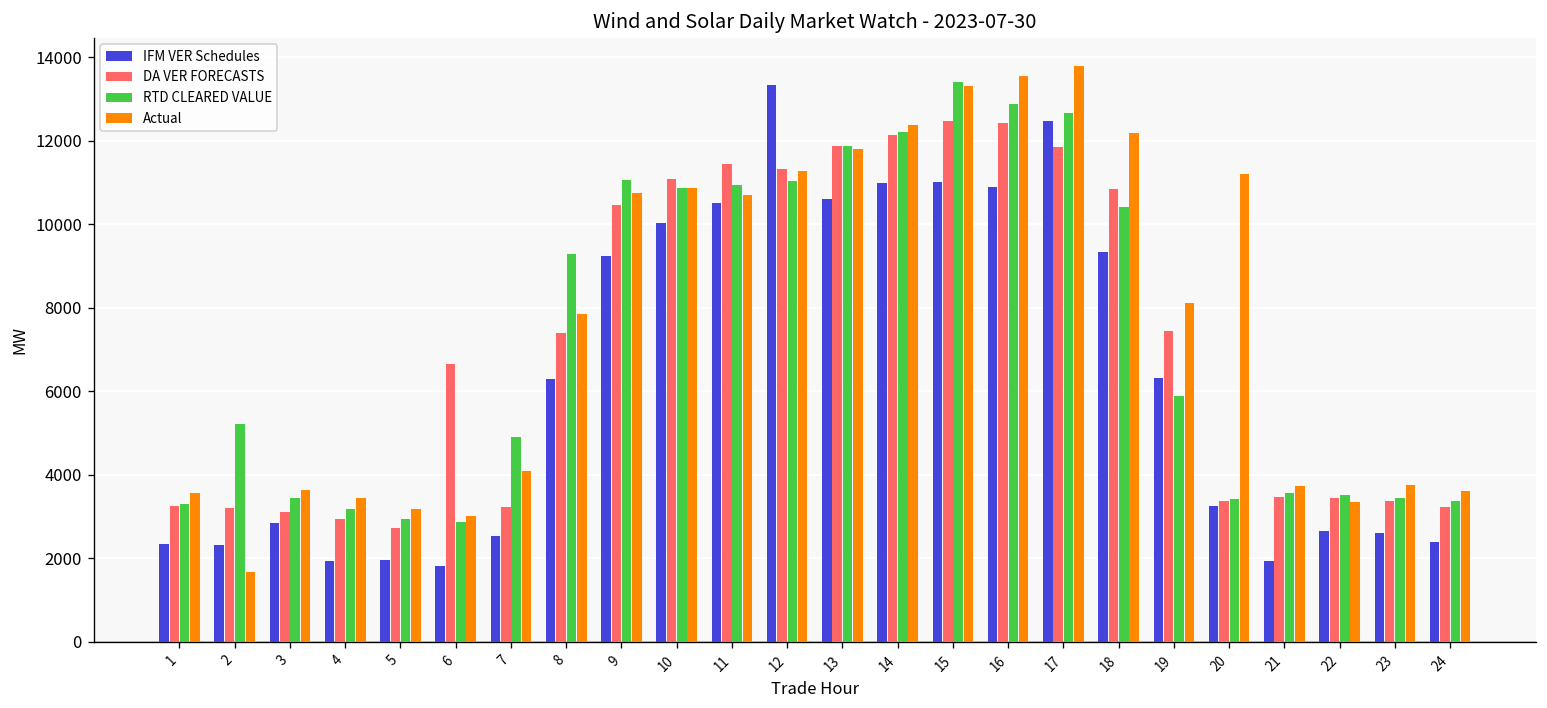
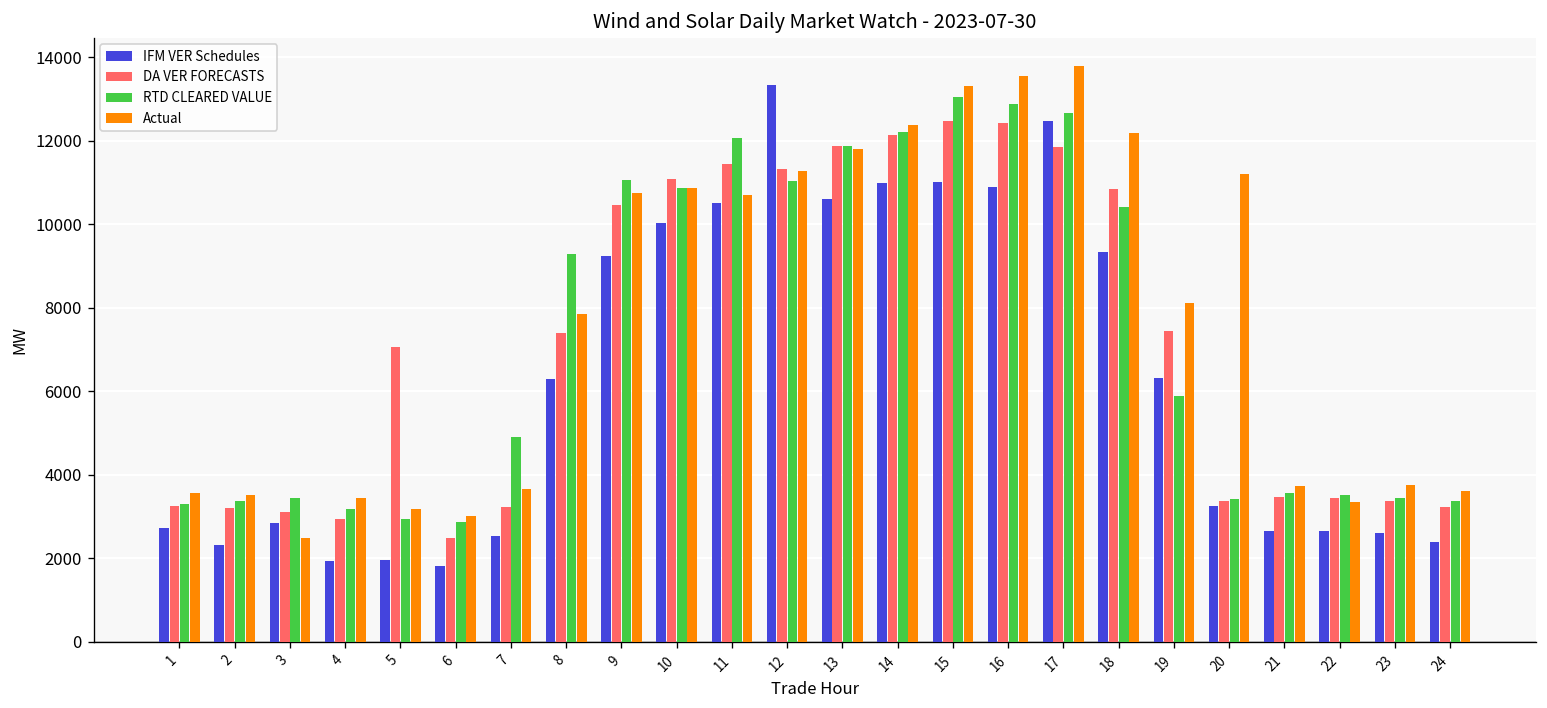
  {
    "IFM VER Schedules": {
-     "1": 2400,
+     "1": 2700,
      "2": 2300,
      "3": 2900,
      "4": 1900,
      "5": 2000,
      "6": 1800,
      "7": 2500,
      "8": 6300,
      "9": 9200,
      "10": 10000,
      "11": 10500,
      "12": 13300,
      "13": 10600,
      "14": 11000,
      "15": 11000,
      "16": 10900,
      "17": 12500,
      "18": 9300,
      "19": 6300,
      "20": 3300,
-     "21": 1900,
+     "21": 2700,
      "22": 2700,
      "23": 2600,
      "24": 2400
    },
    "DA VER FORECASTS": {
      "1": 3200,
      "2": 3200,
      "3": 3100,
      "4": 2900,
-     "5": 2700,
-     "6": 6700,
+     "5": 7100,
+     "6": 2500,
      "7": 3200,
      "8": 7400,
      "9": 10500,
      "10": 11100,
      "11": 11400,
      "12": 11300,
      "13": 11900,
      "14": 12100,
      "15": 12500,
      "16": 12400,
      "17": 11900,
      "18": 10800,
      "19": 7500,
      "20": 3400,
      "21": 3500,
      "22": 3500,
      "23": 3400,
      "24": 3200
    },
    "RTD CLEARED VALUE": {
      "1": 3300,
-     "2": 5200,
+     "2": 3400,
      "3": 3400,
      "4": 3200,
      "5": 2900,
      "6": 2900,
      "7": 4900,
      "8": 9300,
      "9": 11100,
      "10": 10900,
-     "11": 10900,
+     "11": 12100,
      "12": 11000,
      "13": 11900,
      "14": 12200,
-     "15": 13400,
+     "15": 13100,
      "16": 12900,
      "17": 12700,
      "18": 10400,
      "19": 5900,
      "20": 3400,
      "21": 3600,
      "22": 3500,
      "23": 3500,
      "24": 3400
    },
    "Actual": {
      "1": 3600,
-     "2": 1700,
-     "3": 3600,
+     "2": 3500,
+     "3": 2500,
      "4": 3400,
      "5": 3200,
      "6": 3000,
-     "7": 4100,
+     "7": 3700,
      "8": 7800,
      "9": 10800,
      "10": 10900,
      "11": 10700,
      "12": 11300,
      "13": 11800,
      "14": 12400,
      "15": 13300,
      "16": 13600,
      "17": 13800,
      "18": 12200,
      "19": 8100,
      "20": 11200,
      "21": 3700,
      "22": 3300,
      "23": 3800,
      "24": 3600
    }
  }
